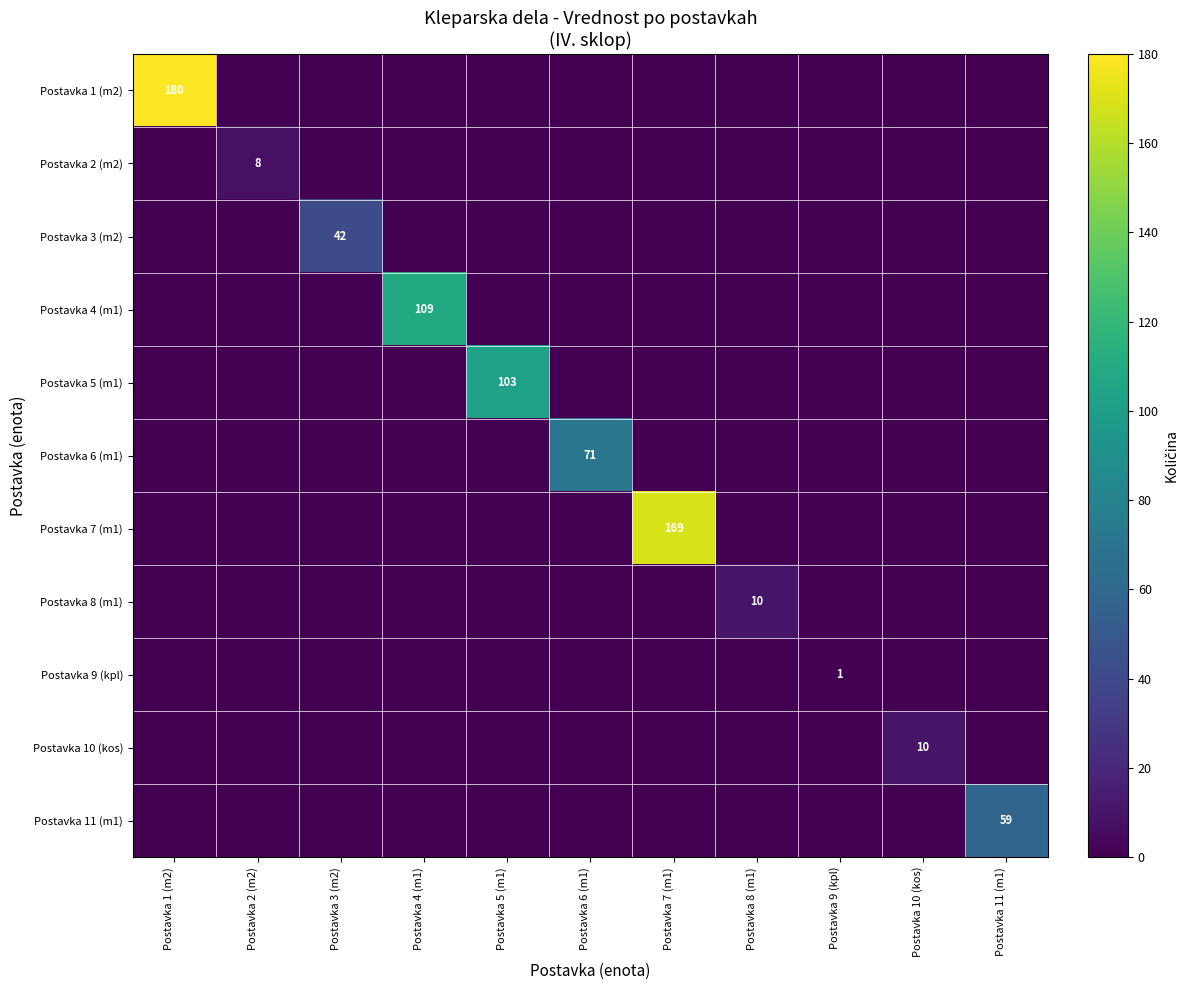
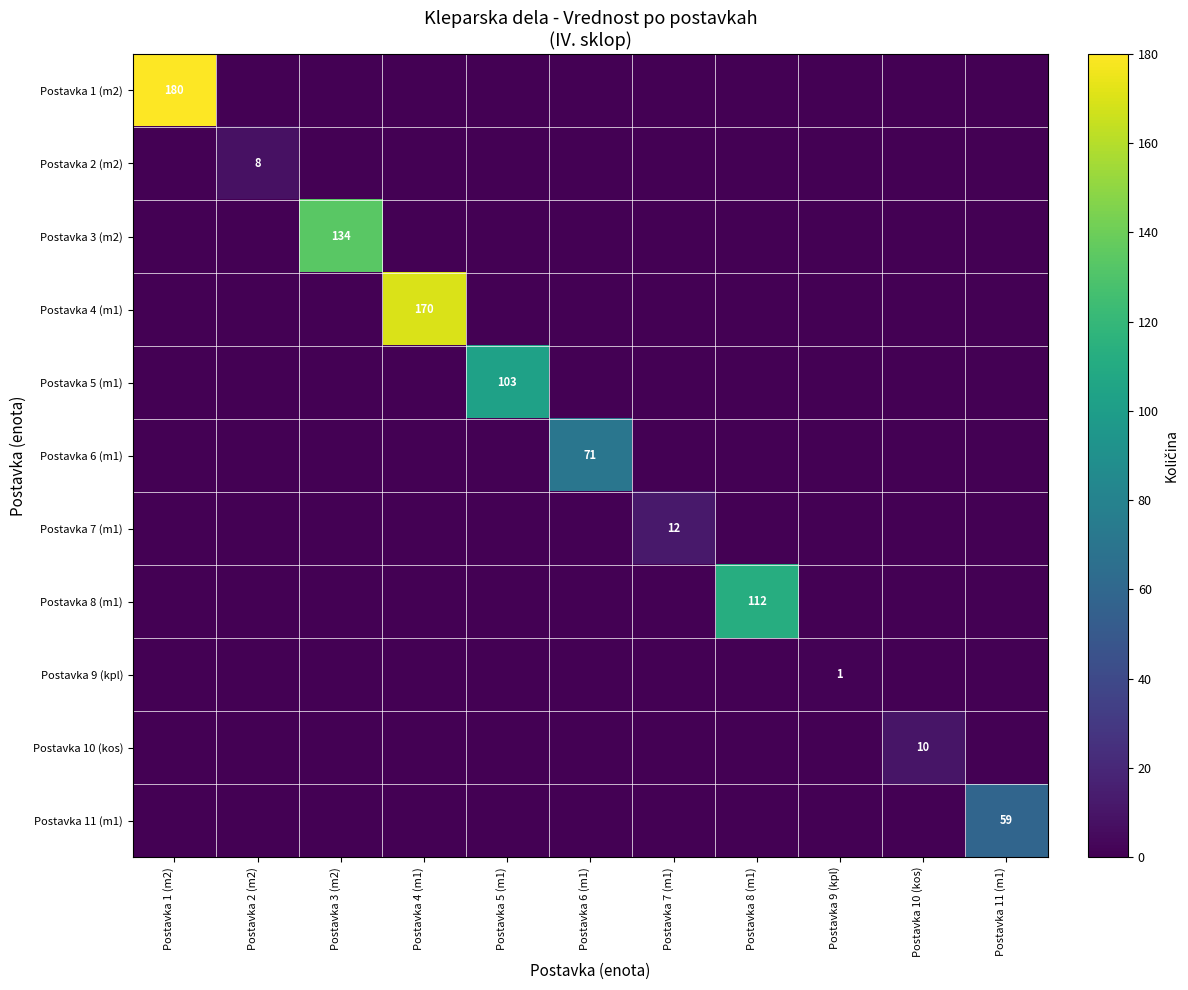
  {
    "Postavka 1 (m2)": {
      "Postavka 1 (m2)": 180
    },
    "Postavka 2 (m2)": {
      "Postavka 2 (m2)": 8
    },
    "Postavka 3 (m2)": {
-     "Postavka 3 (m2)": 42
+     "Postavka 3 (m2)": 134
    },
    "Postavka 4 (m1)": {
-     "Postavka 4 (m1)": 109
+     "Postavka 4 (m1)": 170
    },
    "Postavka 5 (m1)": {
      "Postavka 5 (m1)": 103
    },
    "Postavka 6 (m1)": {
      "Postavka 6 (m1)": 71
    },
    "Postavka 7 (m1)": {
-     "Postavka 7 (m1)": 169
+     "Postavka 7 (m1)": 12
    },
    "Postavka 8 (m1)": {
-     "Postavka 8 (m1)": 10
+     "Postavka 8 (m1)": 112
    },
    "Postavka 9 (kpl)": {
      "Postavka 9 (kpl)": 1
    },
    "Postavka 10 (kos)": {
      "Postavka 10 (kos)": 10
    },
    "Postavka 11 (m1)": {
      "Postavka 11 (m1)": 59
    }
  }
